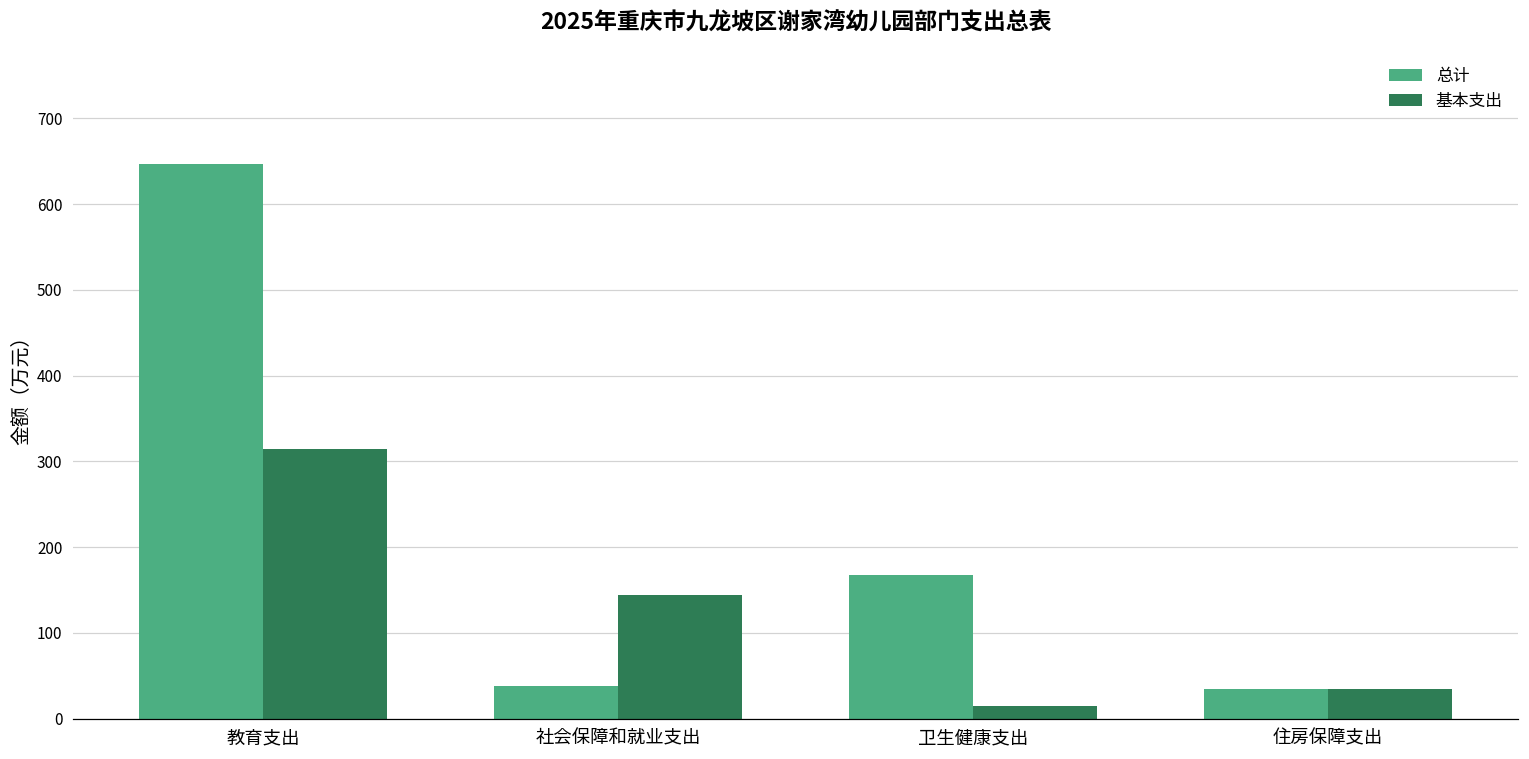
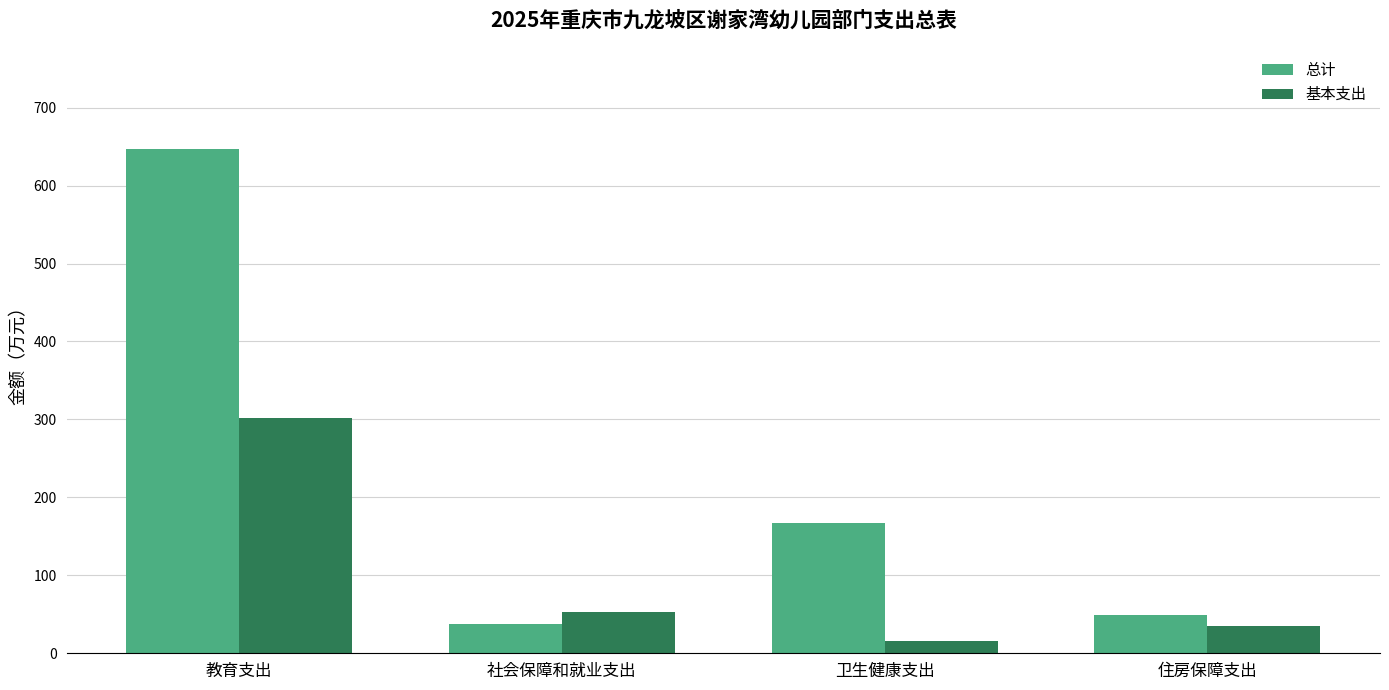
  {
    "总计": {
      "教育支出": 650,
      "社会保障和就业支出": 40,
      "卫生健康支出": 170,
-     "住房保障支出": 40
+     "住房保障支出": 50
    },
    "基本支出": {
-     "教育支出": 310,
-     "社会保障和就业支出": 140,
+     "教育支出": 300,
+     "社会保障和就业支出": 50,
      "卫生健康支出": 20,
      "住房保障支出": 40
    }
  }
